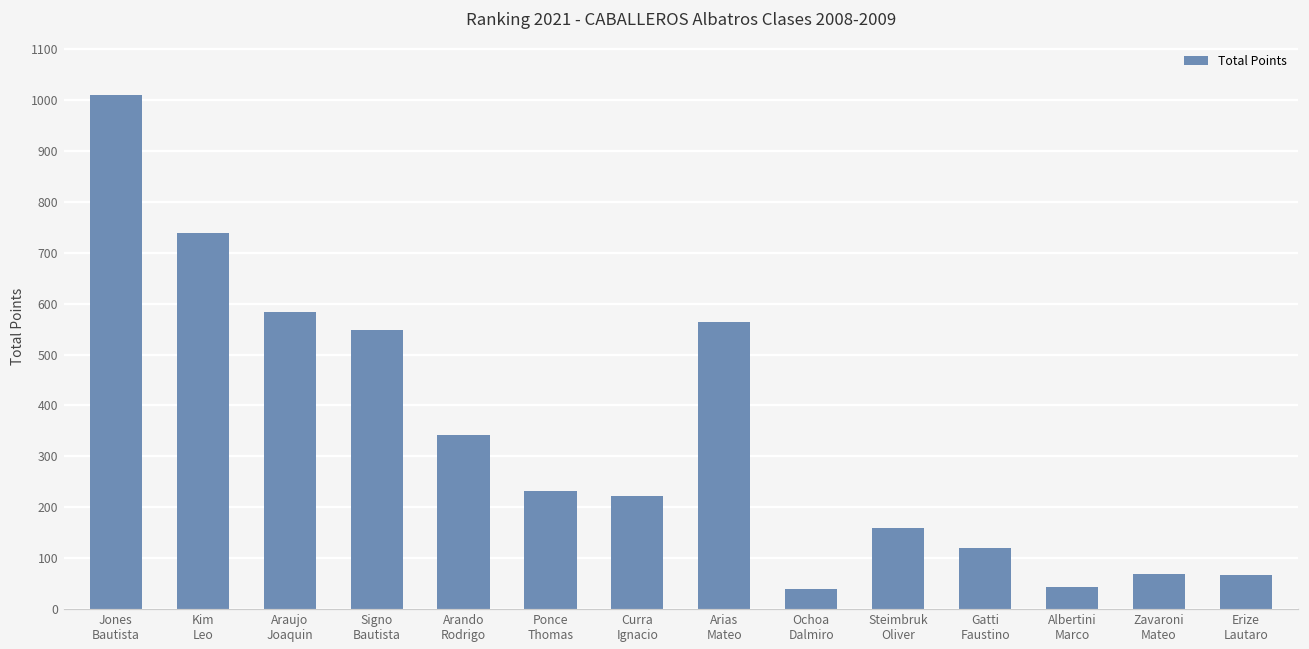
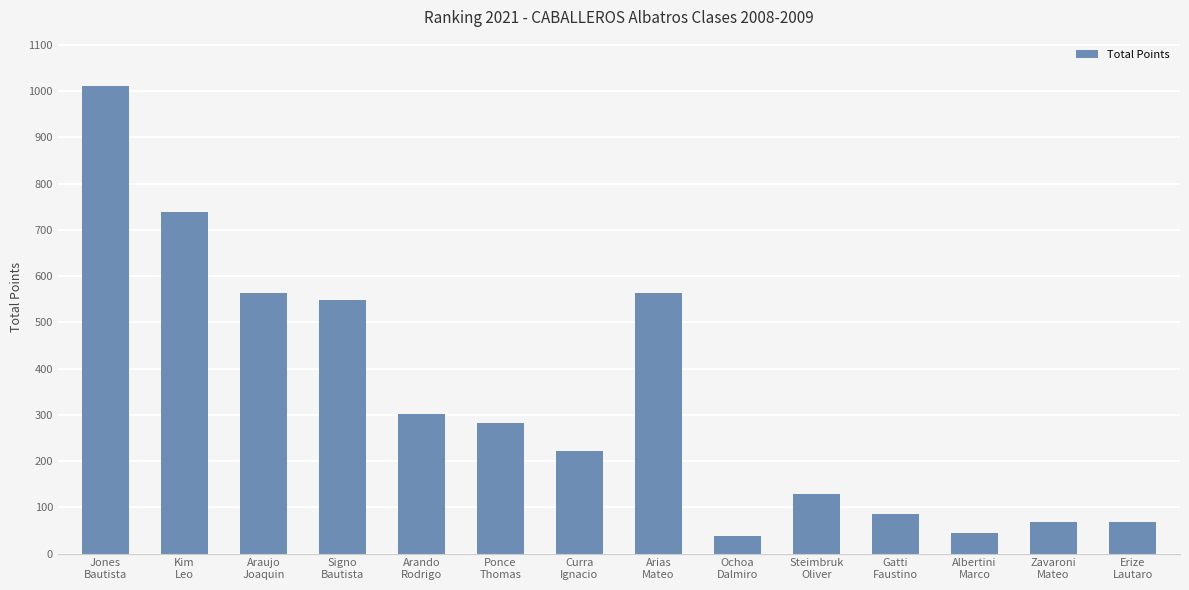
  {
    "Jones Bautista": 1010,
    "Kim Leo": 740,
-   "Araujo Joaquin": 580,
+   "Araujo Joaquin": 560,
    "Signo Bautista": 550,
-   "Arando Rodrigo": 340,
-   "Ponce Thomas": 230,
+   "Arando Rodrigo": 300,
+   "Ponce Thomas": 280,
    "Curra Ignacio": 220,
    "Arias Mateo": 560,
    "Ochoa Dalmiro": 40,
-   "Steimbruk Oliver": 160,
-   "Gatti Faustino": 120,
+   "Steimbruk Oliver": 130,
+   "Gatti Faustino": 80,
    "Albertini Marco": 40,
    "Zavaroni Mateo": 70,
    "Erize Lautaro": 70
  }
